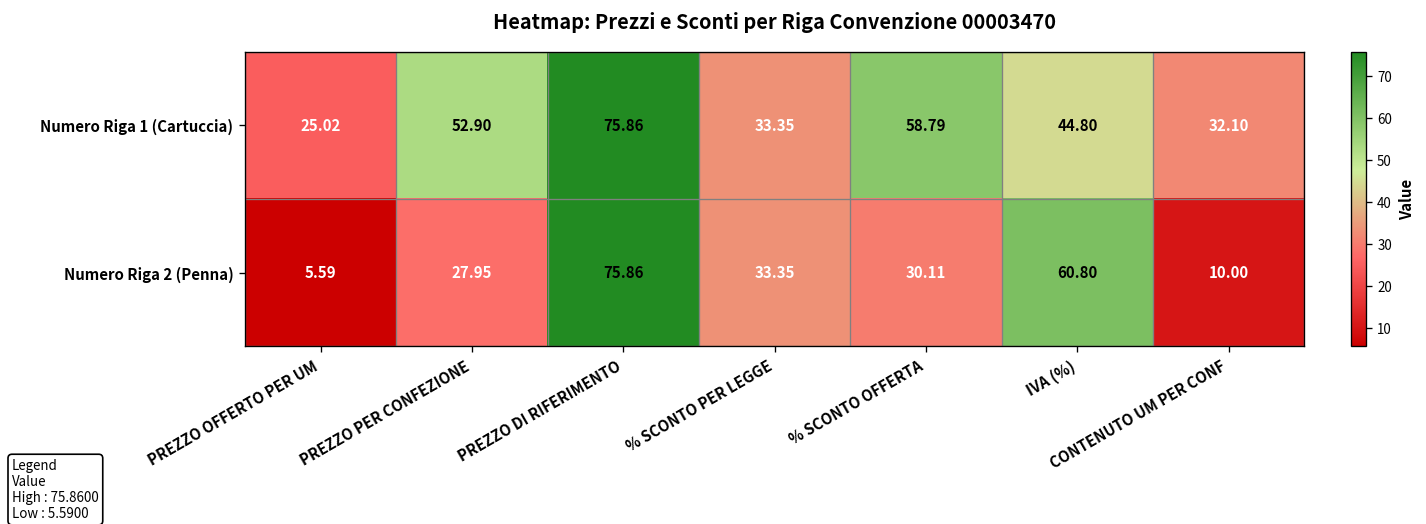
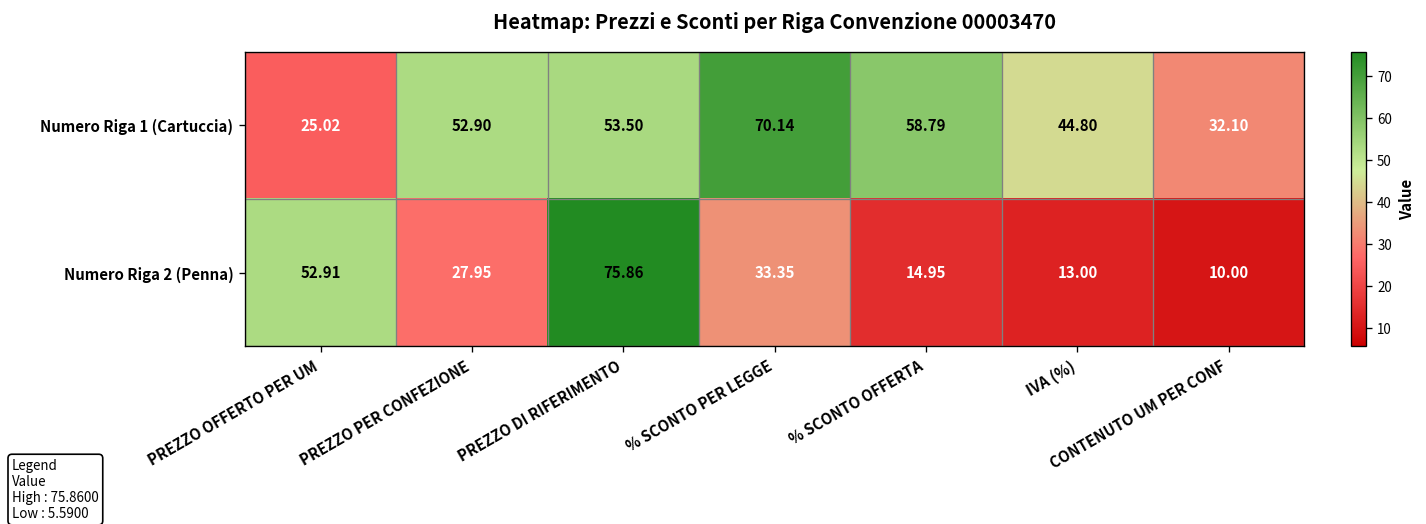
  {
    "Numero Riga 1 (Cartuccia)": {
      "PREZZO OFFERTO PER UM": 25.02,
      "PREZZO PER CONFEZIONE": 52.90,
-     "PREZZO DI RIFERIMENTO": 75.86,
-     "% SCONTO PER LEGGE": 33.35,
+     "PREZZO DI RIFERIMENTO": 53.50,
+     "% SCONTO PER LEGGE": 70.14,
      "% SCONTO OFFERTA": 58.79,
      "IVA (%)": 44.80,
      "CONTENUTO UM PER CONF": 32.10
    },
    "Numero Riga 2 (Penna)": {
-     "PREZZO OFFERTO PER UM": 5.59,
+     "PREZZO OFFERTO PER UM": 52.91,
      "PREZZO PER CONFEZIONE": 27.95,
      "PREZZO DI RIFERIMENTO": 75.86,
      "% SCONTO PER LEGGE": 33.35,
-     "% SCONTO OFFERTA": 30.11,
-     "IVA (%)": 60.80,
+     "% SCONTO OFFERTA": 14.95,
+     "IVA (%)": 13.00,
      "CONTENUTO UM PER CONF": 10.00
    }
  }
